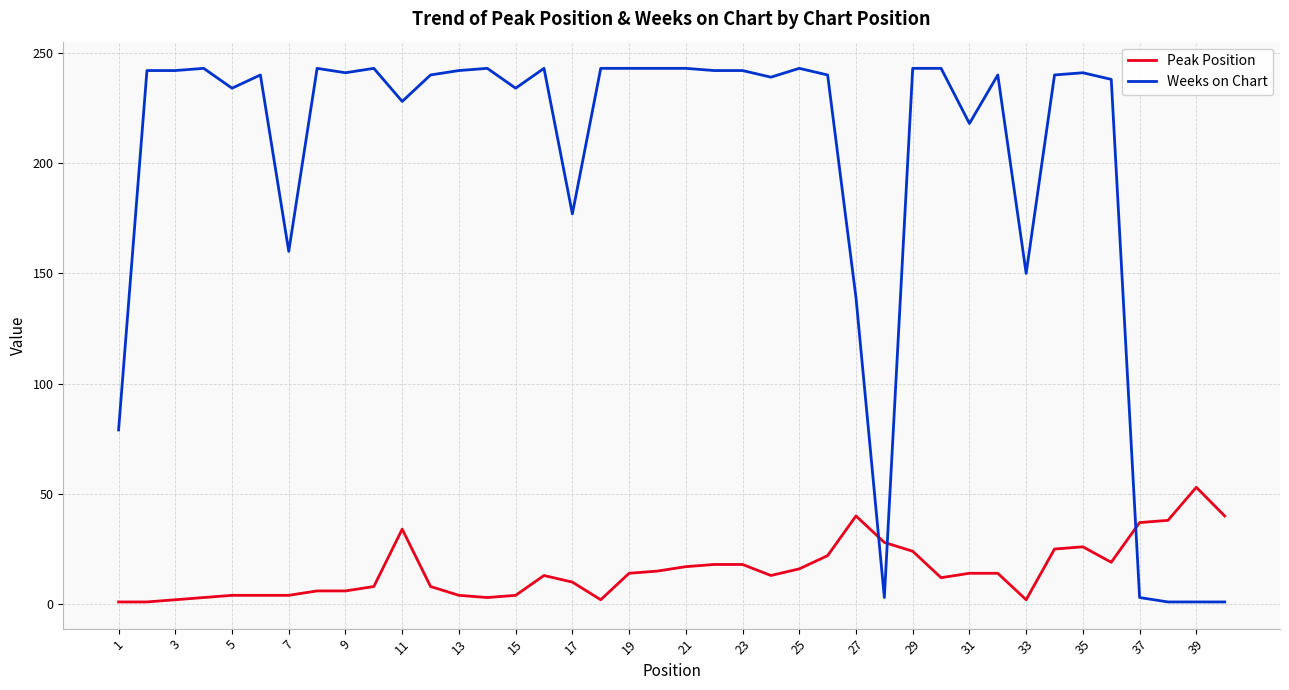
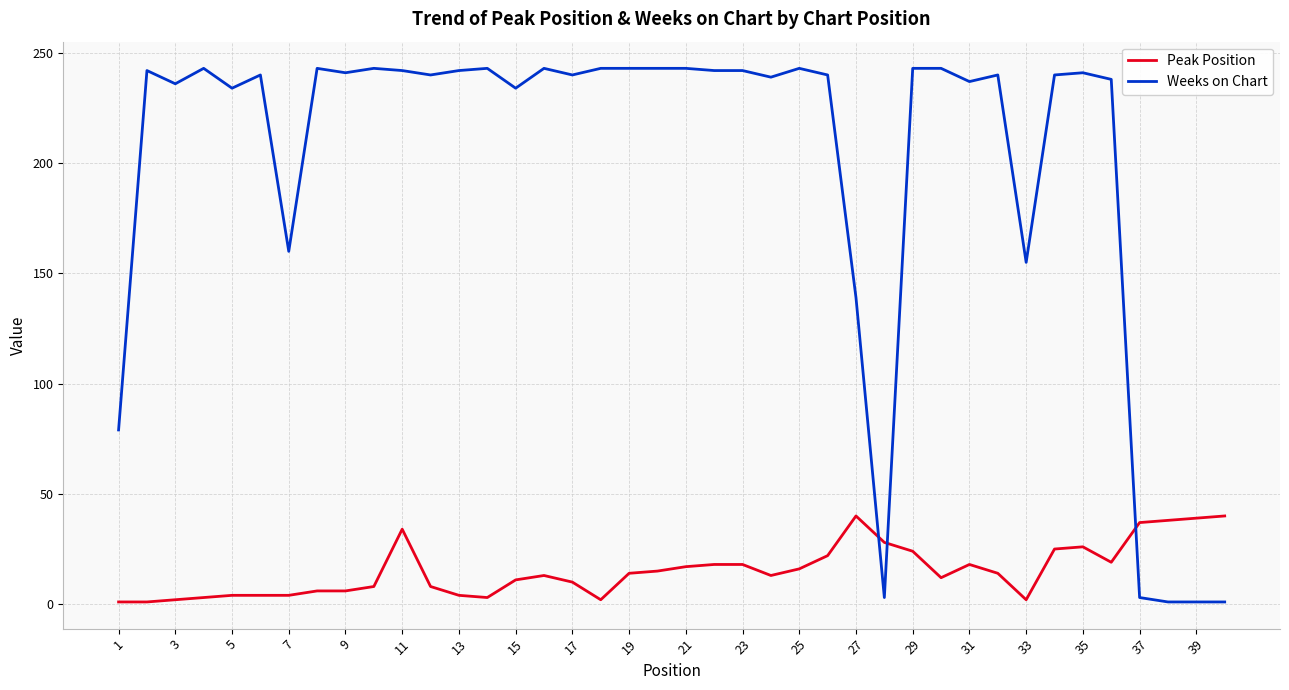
  {
    "Peak Position": {
      "1": 1,
      "3": 2,
      "5": 4,
      "7": 4,
      "9": 6,
      "11": 34,
      "13": 4,
-     "15": 4,
+     "15": 11,
      "17": 10,
      "19": 14,
      "21": 17,
      "23": 18,
      "25": 16,
      "27": 40,
      "29": 24,
-     "31": 14,
+     "31": 18,
      "33": 2,
      "35": 26,
      "37": 37,
-     "39": 53
+     "39": 39
    },
    "Weeks on Chart": {
      "1": 79,
-     "3": 242,
+     "3": 236,
      "5": 234,
      "7": 160,
      "9": 241,
-     "11": 228,
+     "11": 242,
      "13": 242,
      "15": 234,
-     "17": 177,
+     "17": 240,
      "19": 243,
      "21": 243,
      "23": 242,
      "25": 243,
      "27": 139,
      "29": 243,
-     "31": 218,
-     "33": 150,
+     "31": 237,
+     "33": 155,
      "35": 241,
      "37": 3,
      "39": 1
    }
  }
